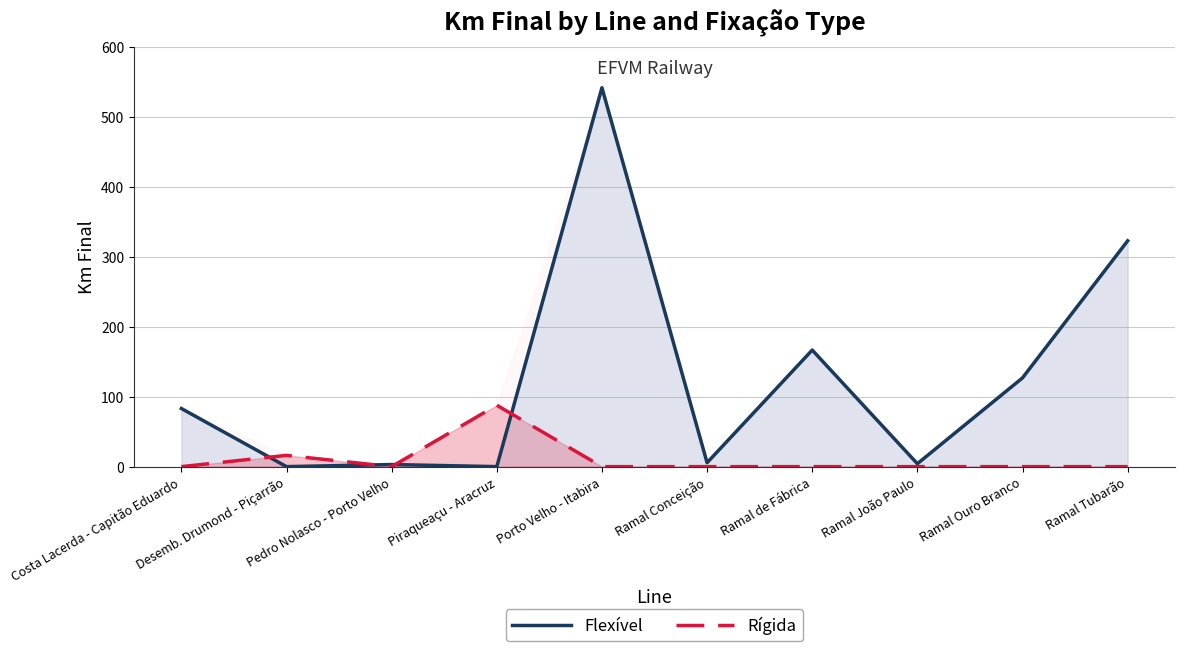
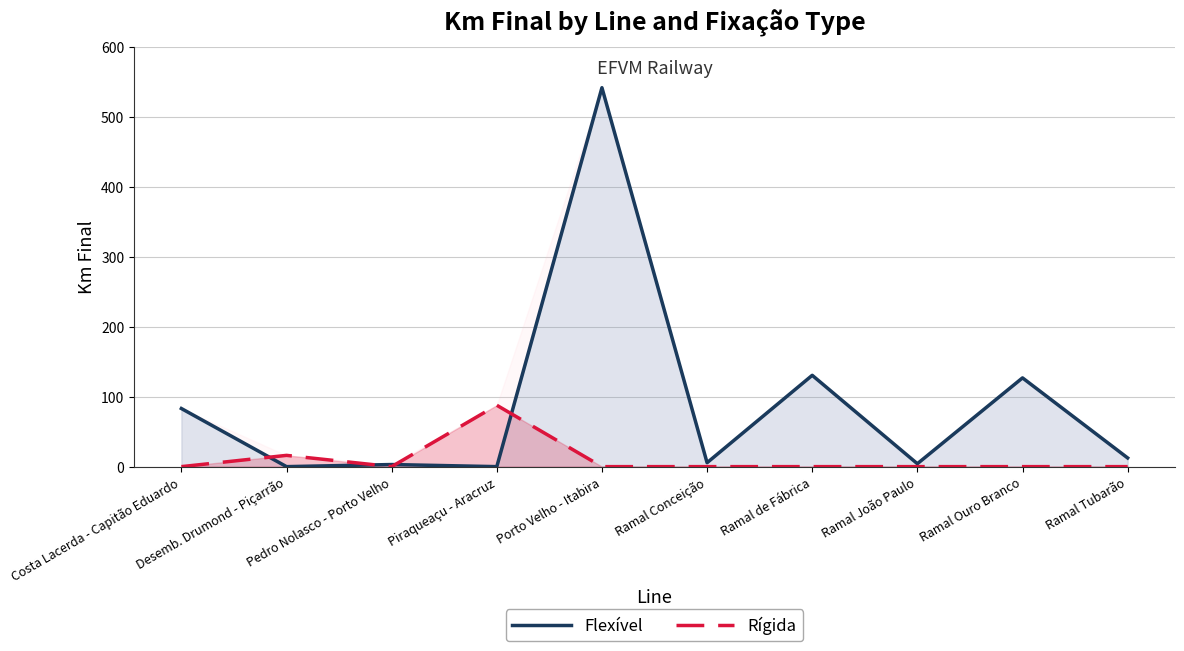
  {
    "Flexível": {
      "Desemb. Drumond - Piçarrão": 0,
      "Piraqueaçu - Aracruz": 0,
-     "Ramal de Fábrica": 170,
-     "Ramal Tubarão": 320
+     "Ramal de Fábrica": 130,
+     "Ramal Tubarão": 10
    },
    "Rígida": {
      "Costa Lacerda - Capitão Eduardo": 0,
      "Porto Velho - Itabira": 0,
      "Ramal Conceição": 0,
      "Ramal de Fábrica": 0,
      "Ramal João Paulo": 0,
      "Ramal Ouro Branco": 0,
      "Ramal Tubarão": 0
    }
  }
